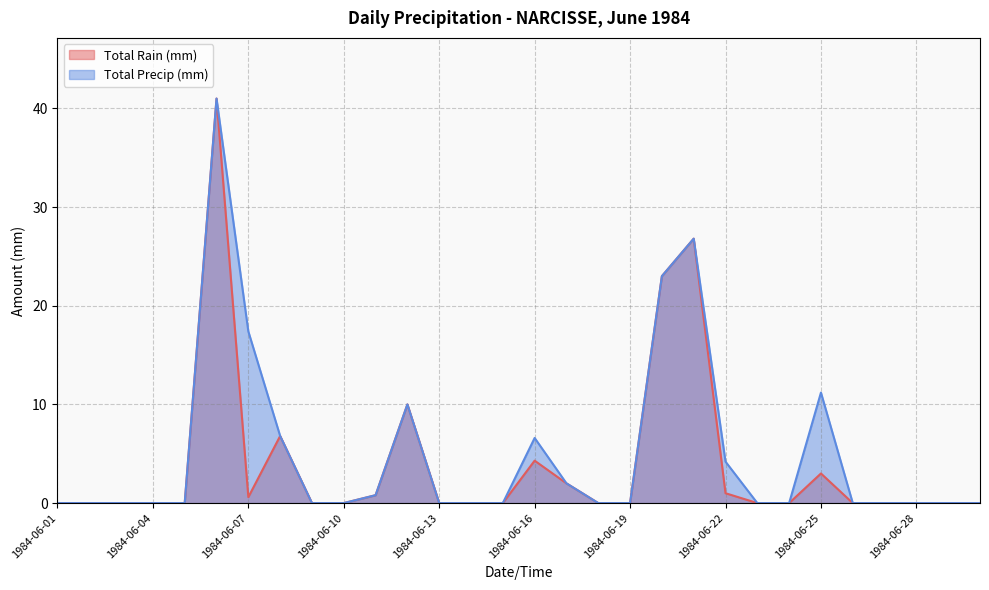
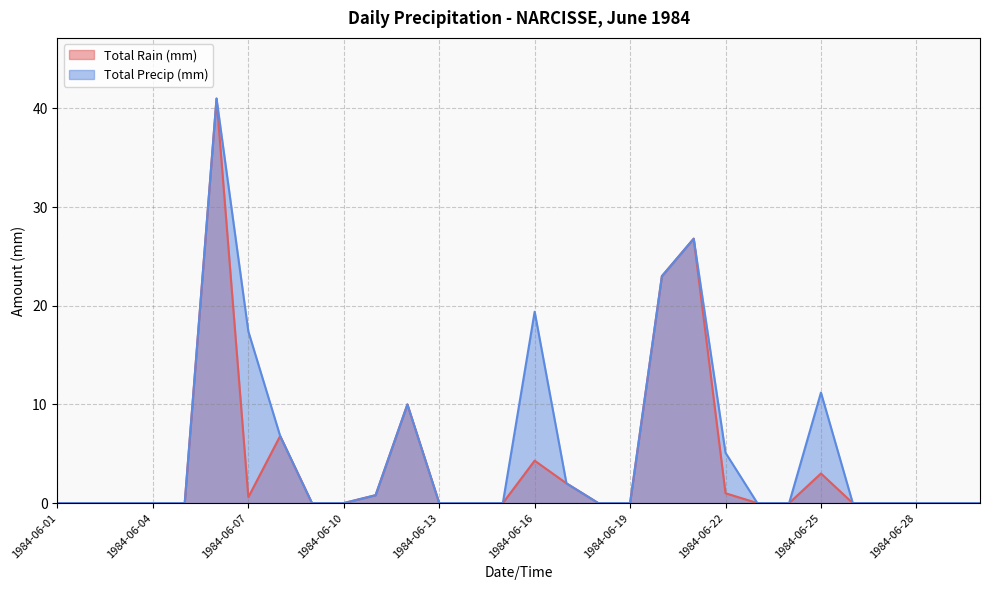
  {
    "Total Rain (mm)": {
      "1984-06-07": 1,
      "1984-06-16": 4,
      "1984-06-22": 1,
      "1984-06-25": 3
    },
    "Total Precip (mm)": {
      "1984-06-07": 17,
-     "1984-06-16": 7,
-     "1984-06-22": 4,
+     "1984-06-16": 19,
+     "1984-06-22": 5,
      "1984-06-25": 11
    }
  }
